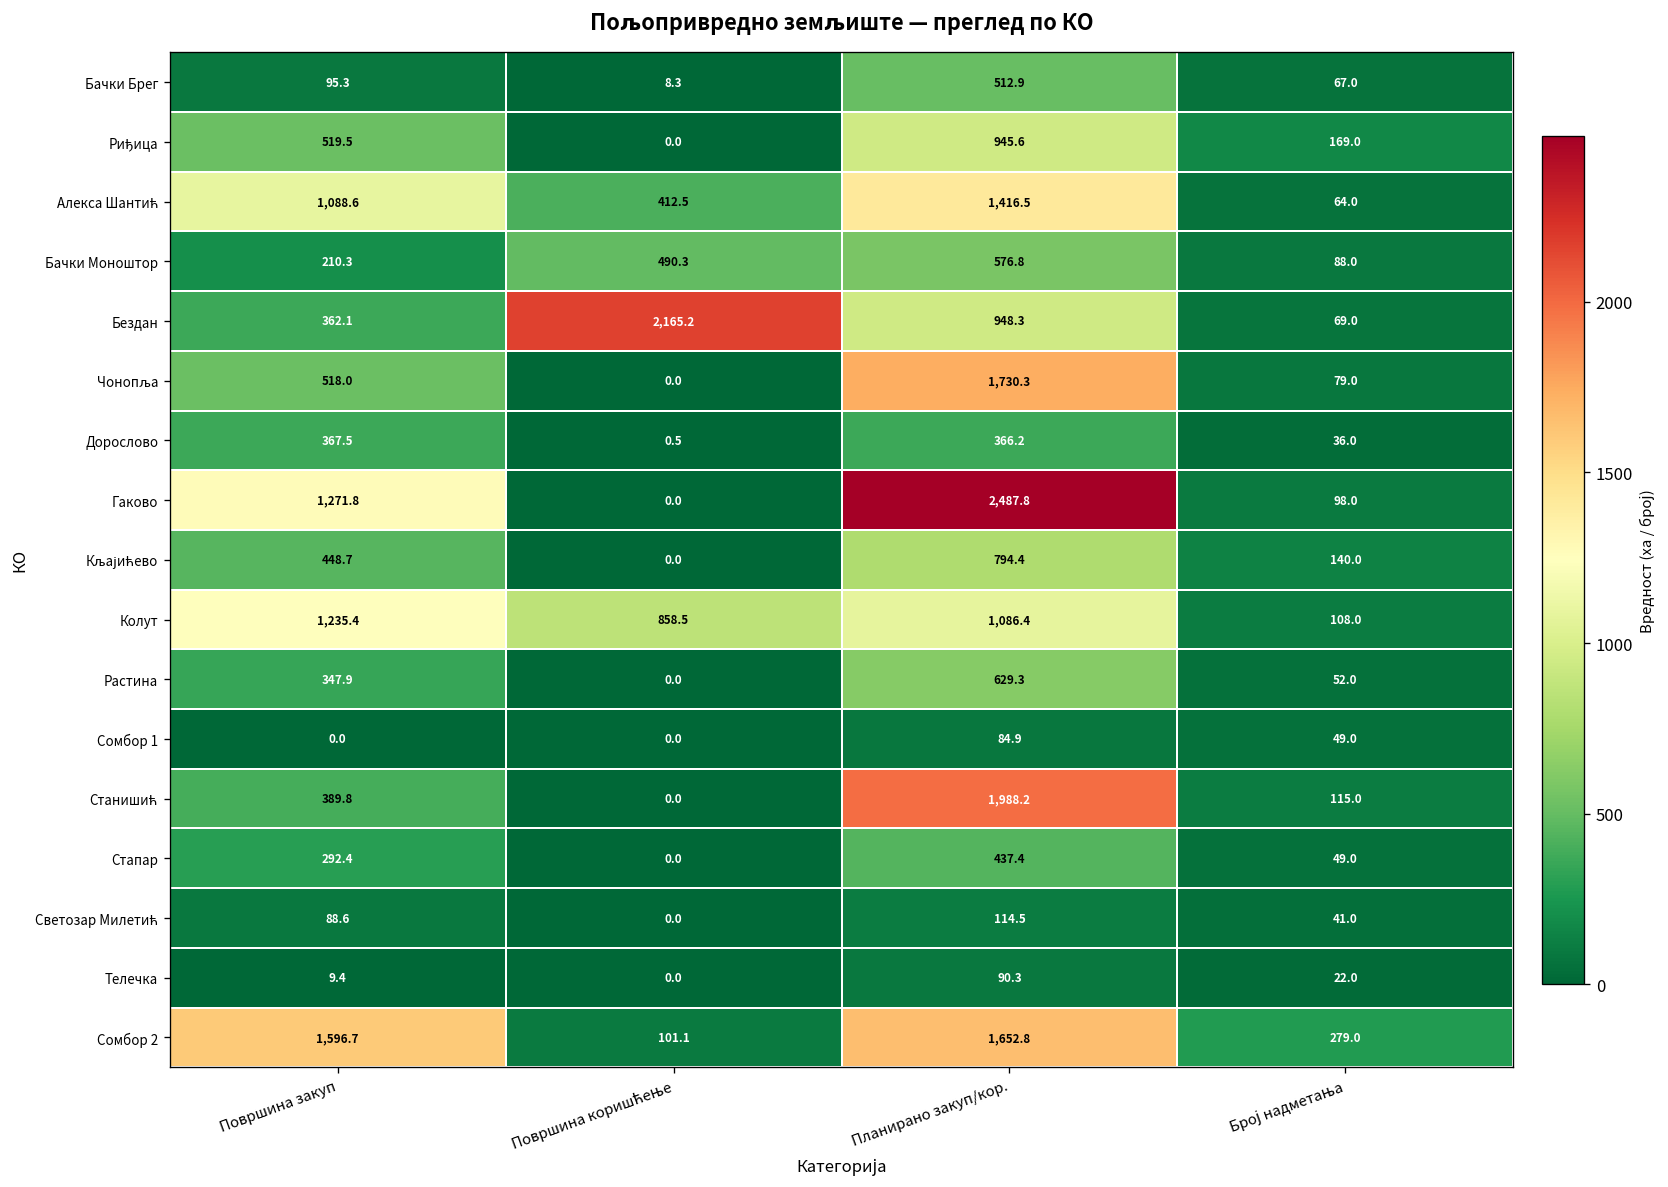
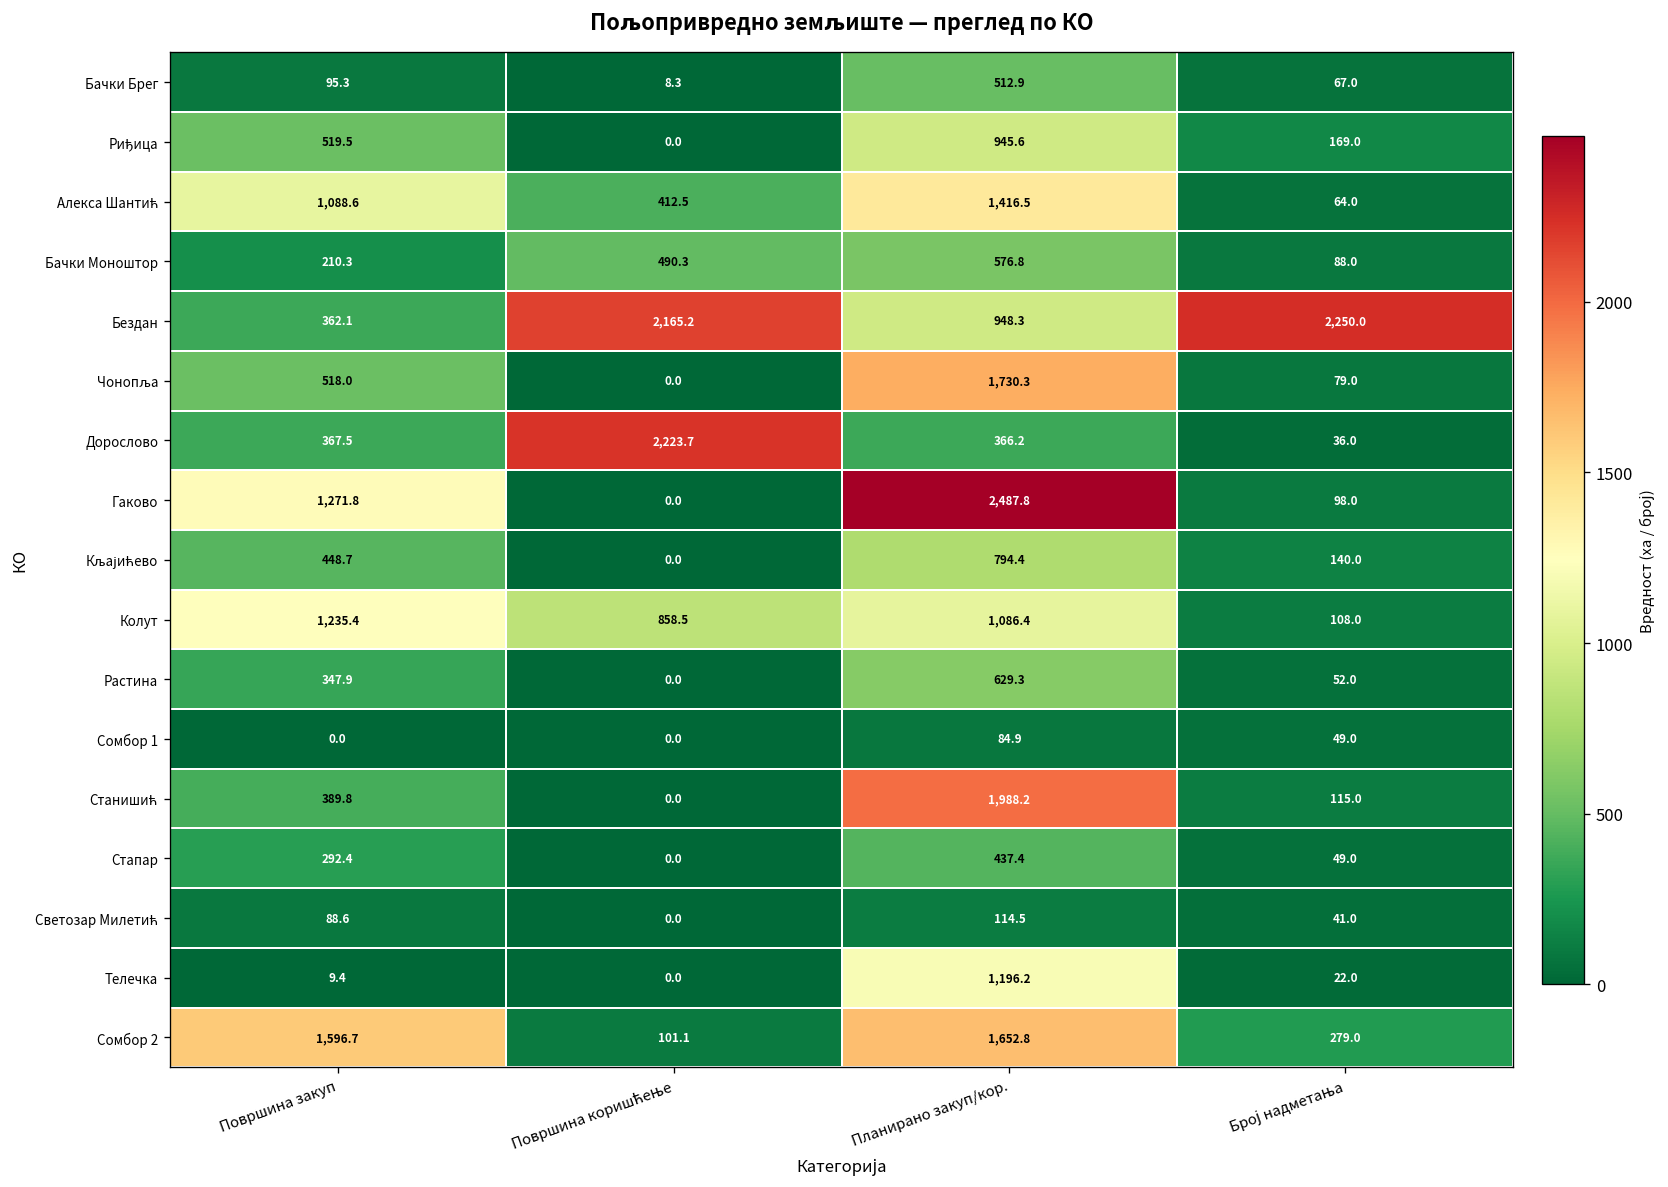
  {
    "Бачки Брег": {
      "Површина закуп": "95.3",
      "Површина коришћење": "8.3",
      "Планирано закуп/кор.": "512.9",
      "Број надметања": "67.0"
    },
    "Риђица": {
      "Површина закуп": "519.5",
      "Површина коришћење": "0.0",
      "Планирано закуп/кор.": "945.6",
      "Број надметања": "169.0"
    },
    "Алекса Шантић": {
      "Површина закуп": "1,088.6",
      "Површина коришћење": "412.5",
      "Планирано закуп/кор.": "1,416.5",
      "Број надметања": "64.0"
    },
    "Бачки Моноштор": {
      "Површина закуп": "210.3",
      "Површина коришћење": "490.3",
      "Планирано закуп/кор.": "576.8",
      "Број надметања": "88.0"
    },
    "Бездан": {
      "Површина закуп": "362.1",
      "Површина коришћење": "2,165.2",
      "Планирано закуп/кор.": "948.3",
-     "Број надметања": "69.0"
+     "Број надметања": "2,250.0"
    },
    "Чонопља": {
      "Површина закуп": "518.0",
      "Површина коришћење": "0.0",
      "Планирано закуп/кор.": "1,730.3",
      "Број надметања": "79.0"
    },
    "Дорослово": {
      "Површина закуп": "367.5",
-     "Површина коришћење": "0.5",
+     "Површина коришћење": "2,223.7",
      "Планирано закуп/кор.": "366.2",
      "Број надметања": "36.0"
    },
    "Гаково": {
      "Површина закуп": "1,271.8",
      "Површина коришћење": "0.0",
      "Планирано закуп/кор.": "2,487.8",
      "Број надметања": "98.0"
    },
    "Кљајићево": {
      "Површина закуп": "448.7",
      "Површина коришћење": "0.0",
      "Планирано закуп/кор.": "794.4",
      "Број надметања": "140.0"
    },
    "Колут": {
      "Површина закуп": "1,235.4",
      "Површина коришћење": "858.5",
      "Планирано закуп/кор.": "1,086.4",
      "Број надметања": "108.0"
    },
    "Растина": {
      "Површина закуп": "347.9",
      "Површина коришћење": "0.0",
      "Планирано закуп/кор.": "629.3",
      "Број надметања": "52.0"
    },
    "Сомбор 1": {
      "Површина закуп": "0.0",
      "Површина коришћење": "0.0",
      "Планирано закуп/кор.": "84.9",
      "Број надметања": "49.0"
    },
    "Станишић": {
      "Површина закуп": "389.8",
      "Површина коришћење": "0.0",
      "Планирано закуп/кор.": "1,988.2",
      "Број надметања": "115.0"
    },
    "Стапар": {
      "Површина закуп": "292.4",
      "Површина коришћење": "0.0",
      "Планирано закуп/кор.": "437.4",
      "Број надметања": "49.0"
    },
    "Светозар Милетић": {
      "Површина закуп": "88.6",
      "Површина коришћење": "0.0",
      "Планирано закуп/кор.": "114.5",
      "Број надметања": "41.0"
    },
    "Телечка": {
      "Површина закуп": "9.4",
      "Површина коришћење": "0.0",
-     "Планирано закуп/кор.": "90.3",
+     "Планирано закуп/кор.": "1,196.2",
      "Број надметања": "22.0"
    },
    "Сомбор 2": {
      "Површина закуп": "1,596.7",
      "Површина коришћење": "101.1",
      "Планирано закуп/кор.": "1,652.8",
      "Број надметања": "279.0"
    }
  }
